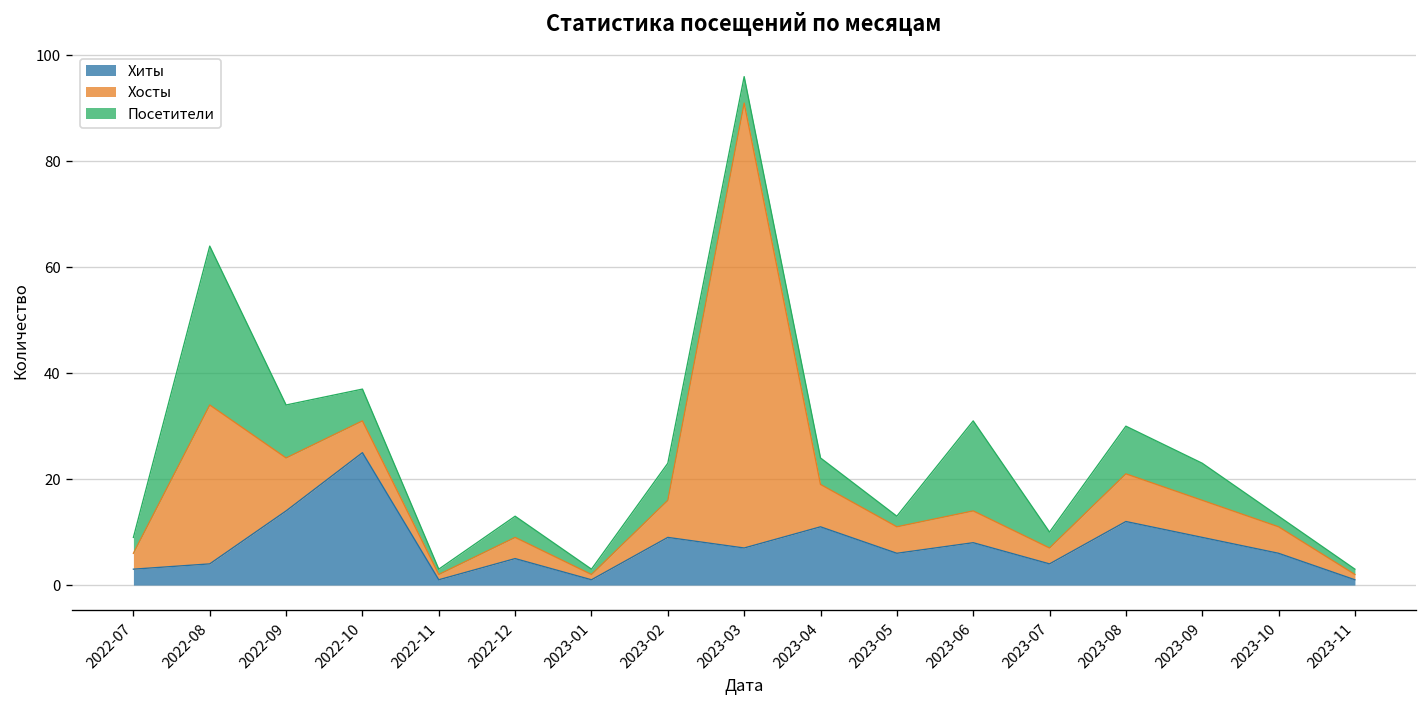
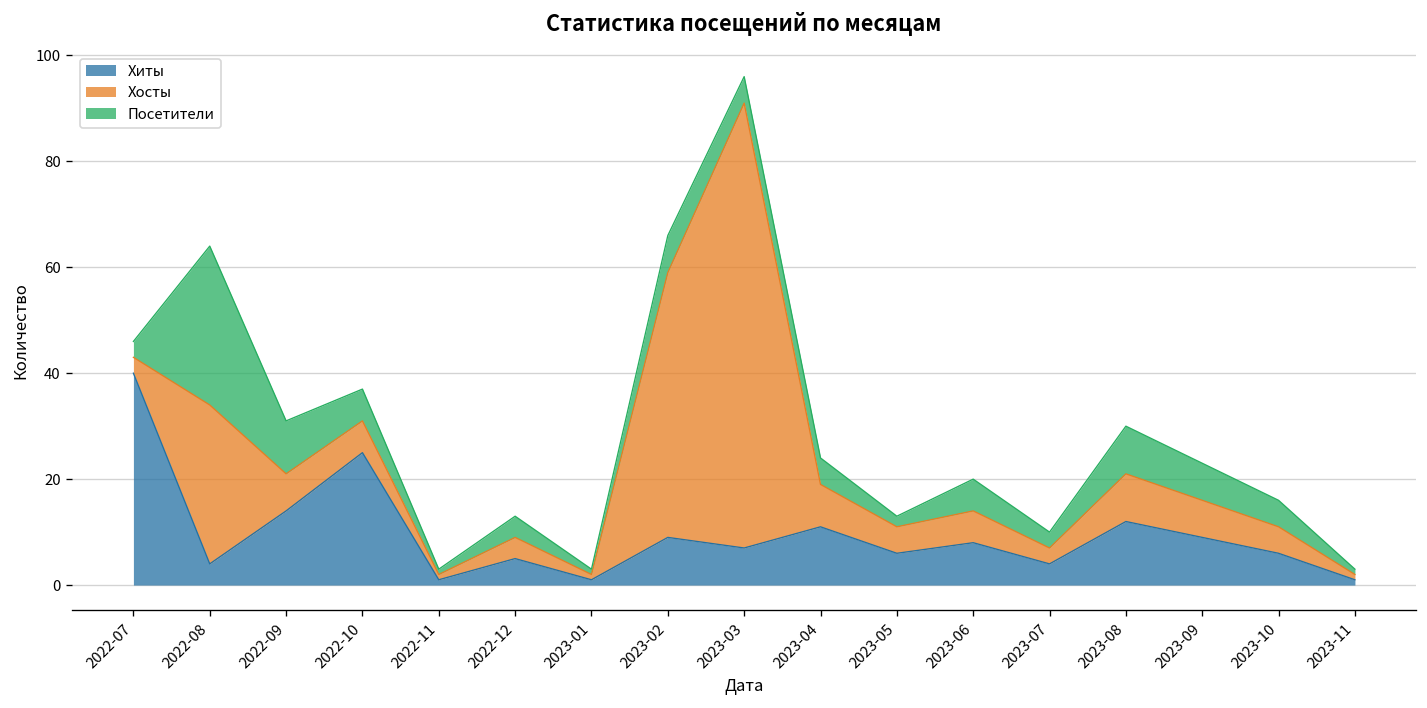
  {
    "Хиты": {
-     "2022-07": 3,
+     "2022-07": 40,
      "2022-08": 4,
      "2022-09": 14,
      "2022-10": 25,
      "2022-11": 1,
      "2022-12": 5,
      "2023-01": 1,
      "2023-02": 9,
      "2023-03": 7,
      "2023-04": 11,
      "2023-05": 6,
      "2023-06": 8,
      "2023-07": 4,
      "2023-08": 12,
      "2023-09": 9,
      "2023-10": 6,
      "2023-11": 1
    },
    "Хосты": {
      "2022-07": 3,
      "2022-08": 30,
-     "2022-09": 10,
+     "2022-09": 7,
      "2022-10": 6,
      "2022-11": 1,
      "2022-12": 4,
      "2023-01": 1,
-     "2023-02": 7,
+     "2023-02": 50,
      "2023-03": 84,
      "2023-04": 8,
      "2023-05": 5,
      "2023-06": 6,
      "2023-07": 3,
      "2023-08": 9,
      "2023-09": 7,
      "2023-10": 5,
      "2023-11": 1
    },
    "Посетители": {
      "2022-07": 3,
      "2022-08": 30,
      "2022-09": 10,
      "2022-10": 6,
      "2022-11": 1,
      "2022-12": 4,
      "2023-01": 1,
      "2023-02": 7,
      "2023-03": 5,
      "2023-04": 5,
      "2023-05": 2,
-     "2023-06": 17,
+     "2023-06": 6,
      "2023-07": 3,
      "2023-08": 9,
      "2023-09": 7,
-     "2023-10": 2,
+     "2023-10": 5,
      "2023-11": 1
    }
  }
